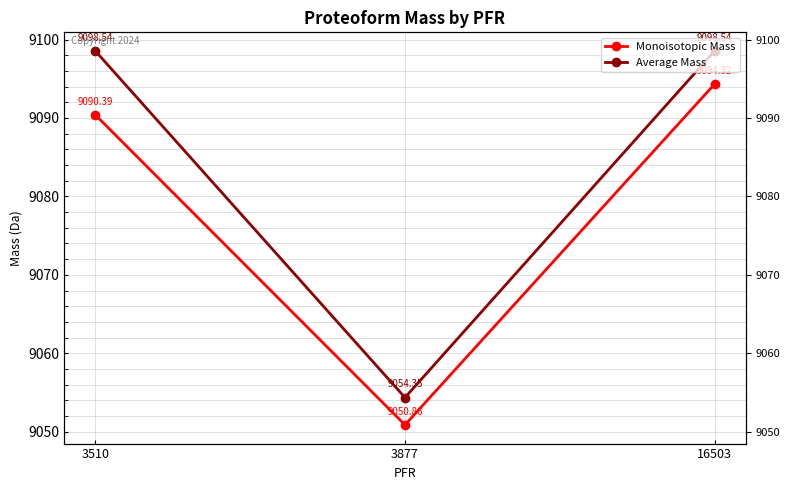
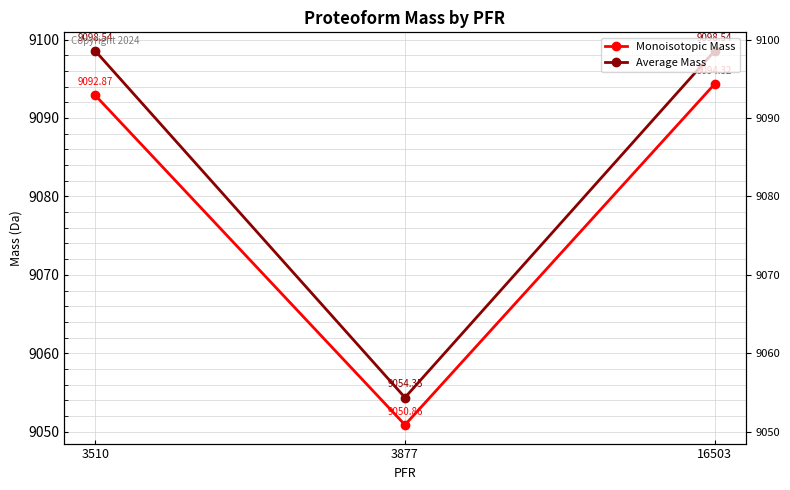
  {
    "Monoisotopic Mass": {
-     "3510": 9090.39,
+     "3510": 9092.87,
      "3877": 9050.86
    },
    "Average Mass": {
      "3877": 9054.35
    }
  }
